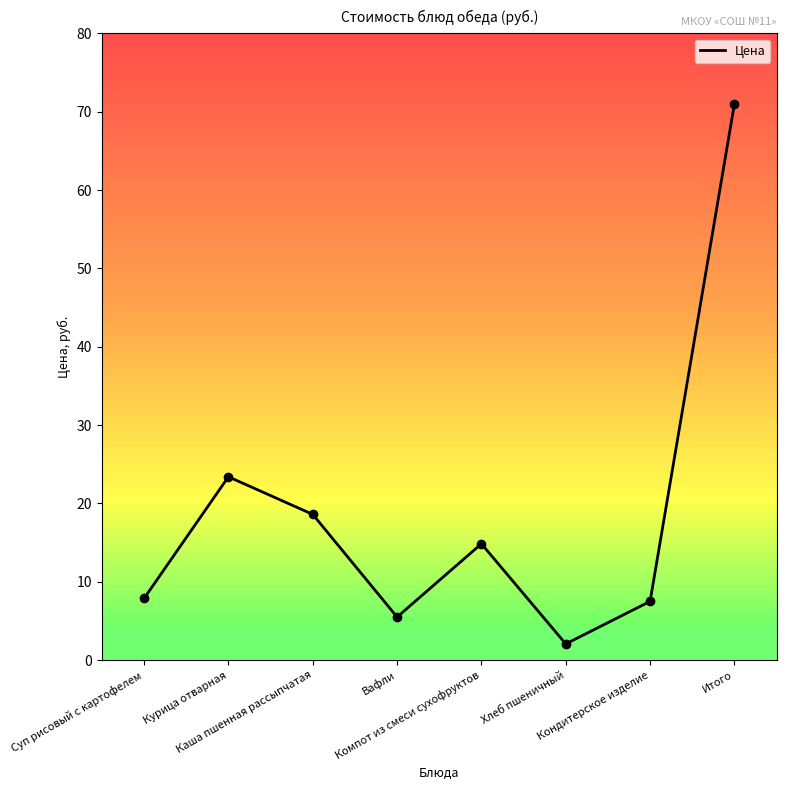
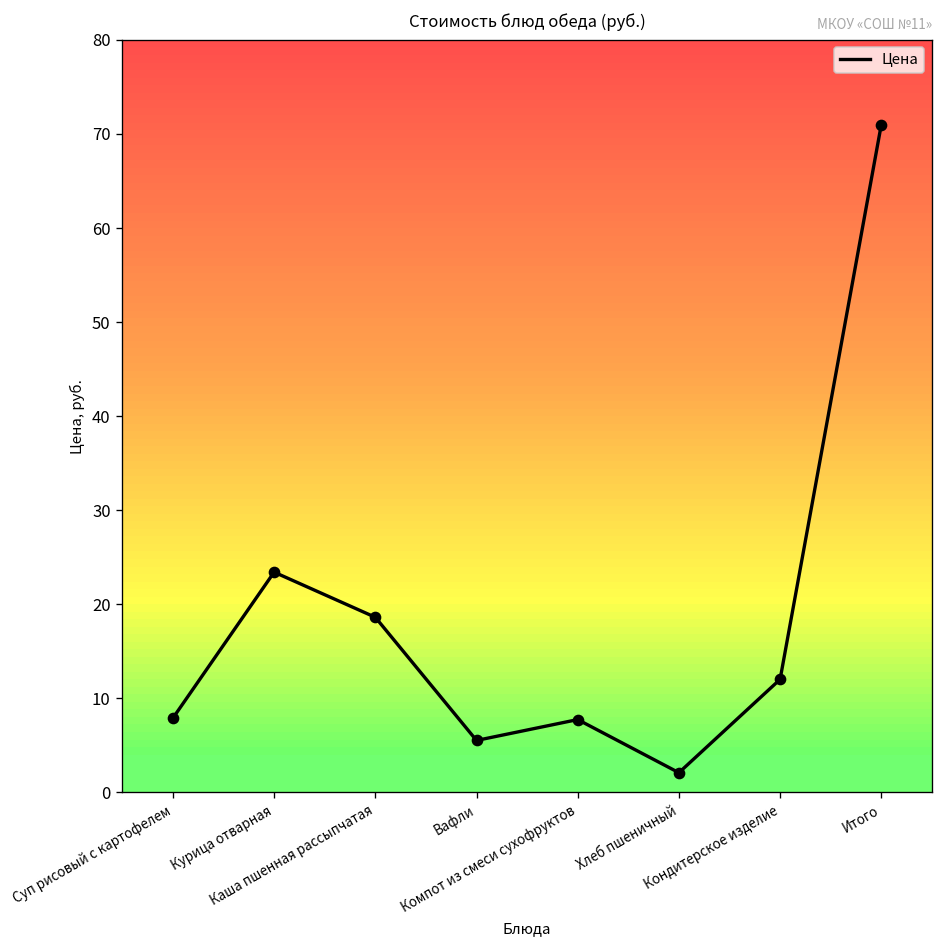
  {
    "Суп рисовый с картофелем": 8,
    "Курица отварная": 23,
    "Каша пшенная рассыпчатая": 19,
    "Вафли": 6,
-   "Компот из смеси сухофруктов": 15,
+   "Компот из смеси сухофруктов": 8,
    "Хлеб пшеничный": 2,
-   "Кондитерское изделие": 8,
+   "Кондитерское изделие": 12,
    "Итого": 71
  }
